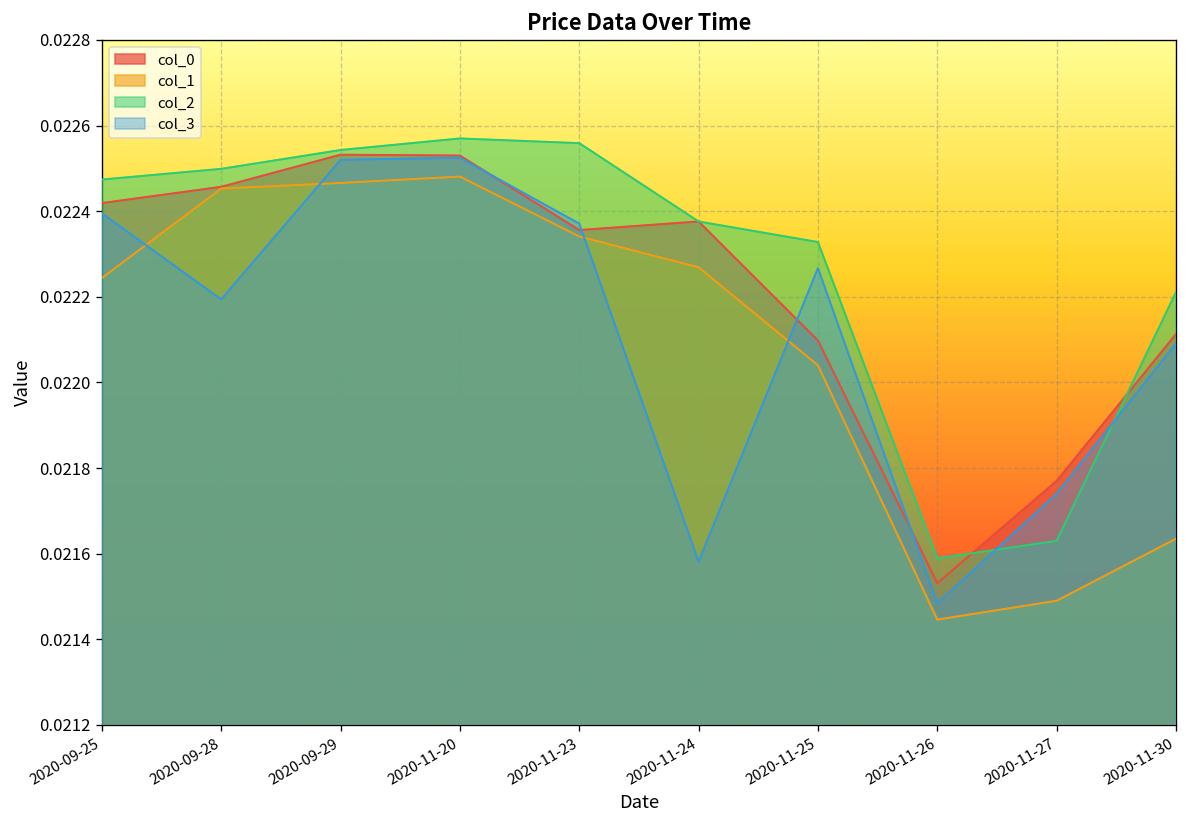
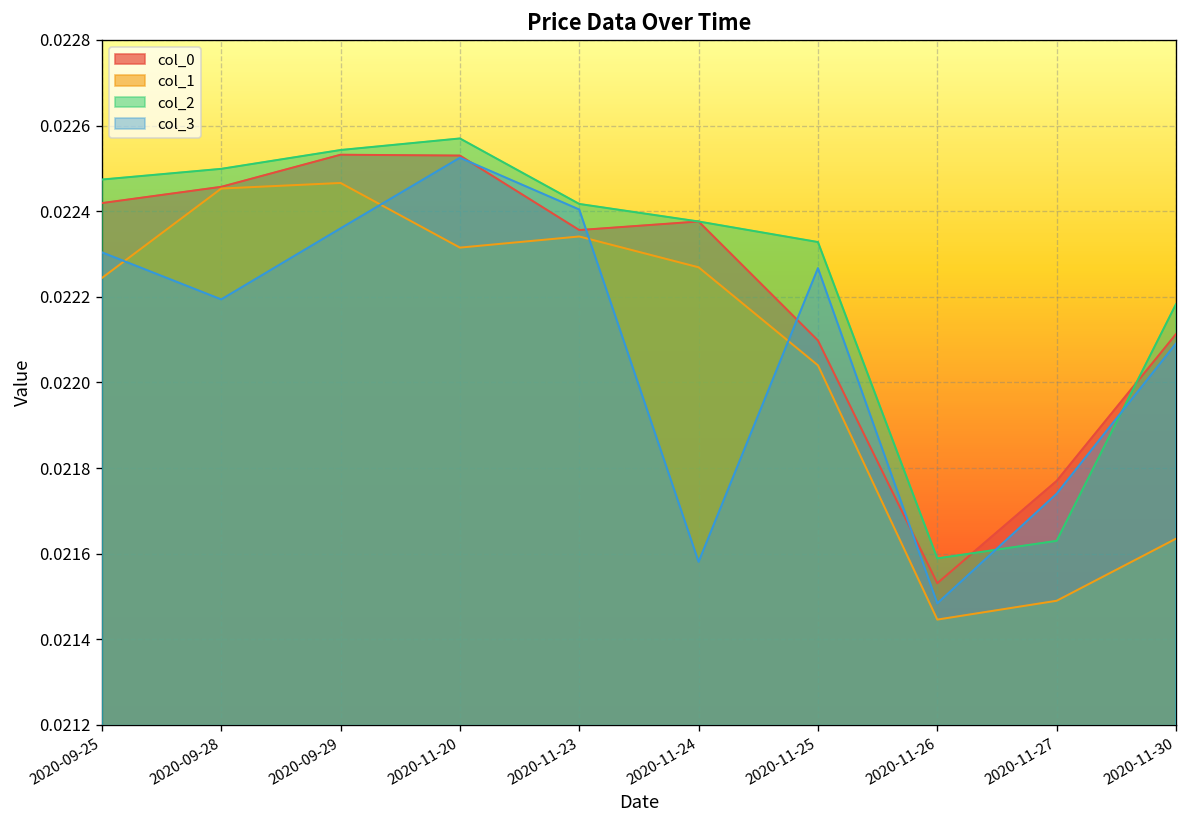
  {
    "col_0": {
      "2020-09-25": 0.02242,
      "2020-09-29": 0.02253,
      "2020-11-23": 0.02236,
      "2020-11-25": 0.02210,
      "2020-11-26": 0.02153,
      "2020-11-27": 0.02177,
      "2020-11-30": 0.02211
    },
    "col_1": {
      "2020-09-25": 0.02224,
      "2020-09-29": 0.02247,
-     "2020-11-20": 0.02248,
+     "2020-11-20": 0.02232,
      "2020-11-23": 0.02234,
      "2020-11-24": 0.02227,
      "2020-11-25": 0.02204,
      "2020-11-26": 0.02145,
      "2020-11-27": 0.02149,
      "2020-11-30": 0.02164
    },
    "col_2": {
      "2020-09-25": 0.02247,
      "2020-09-28": 0.02250,
      "2020-09-29": 0.02254,
      "2020-11-20": 0.02257,
-     "2020-11-23": 0.02256,
+     "2020-11-23": 0.02242,
      "2020-11-25": 0.02233,
      "2020-11-26": 0.02159,
      "2020-11-27": 0.02163,
-     "2020-11-30": 0.02221
+     "2020-11-30": 0.02218
    },
    "col_3": {
-     "2020-09-25": 0.02240,
+     "2020-09-25": 0.02230,
      "2020-09-28": 0.02219,
-     "2020-09-29": 0.02252,
-     "2020-11-23": 0.02237,
+     "2020-09-29": 0.02236,
+     "2020-11-23": 0.02240,
      "2020-11-24": 0.02158,
      "2020-11-25": 0.02227,
      "2020-11-26": 0.02148,
      "2020-11-27": 0.02174,
      "2020-11-30": 0.02209
    }
  }
